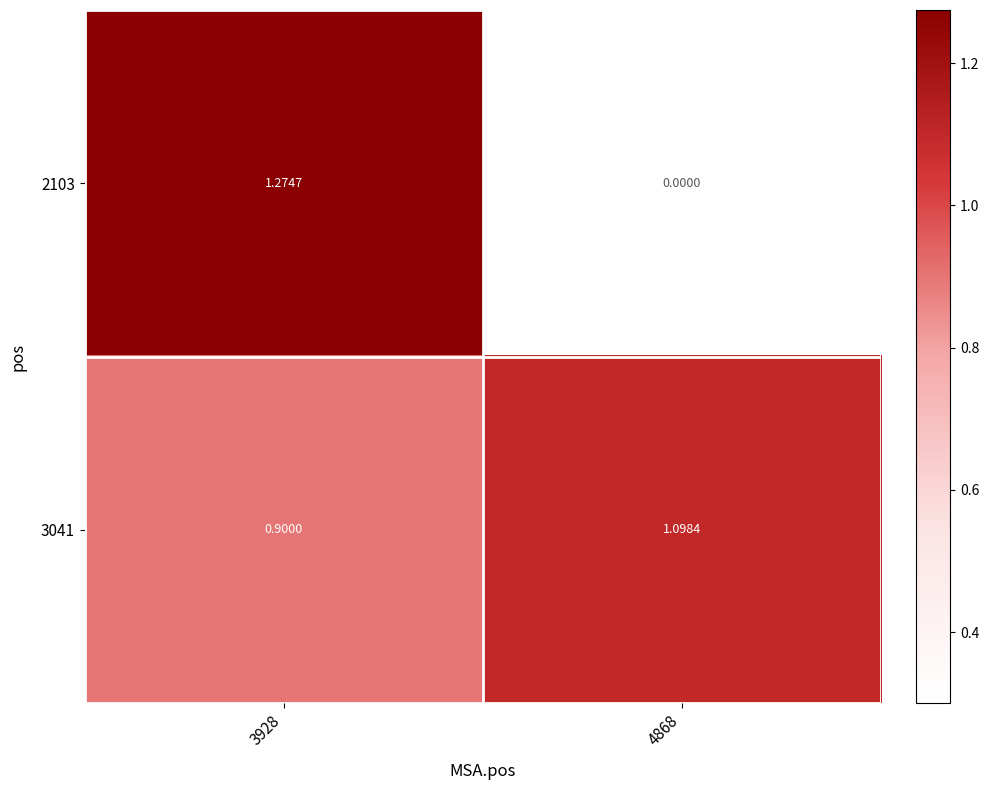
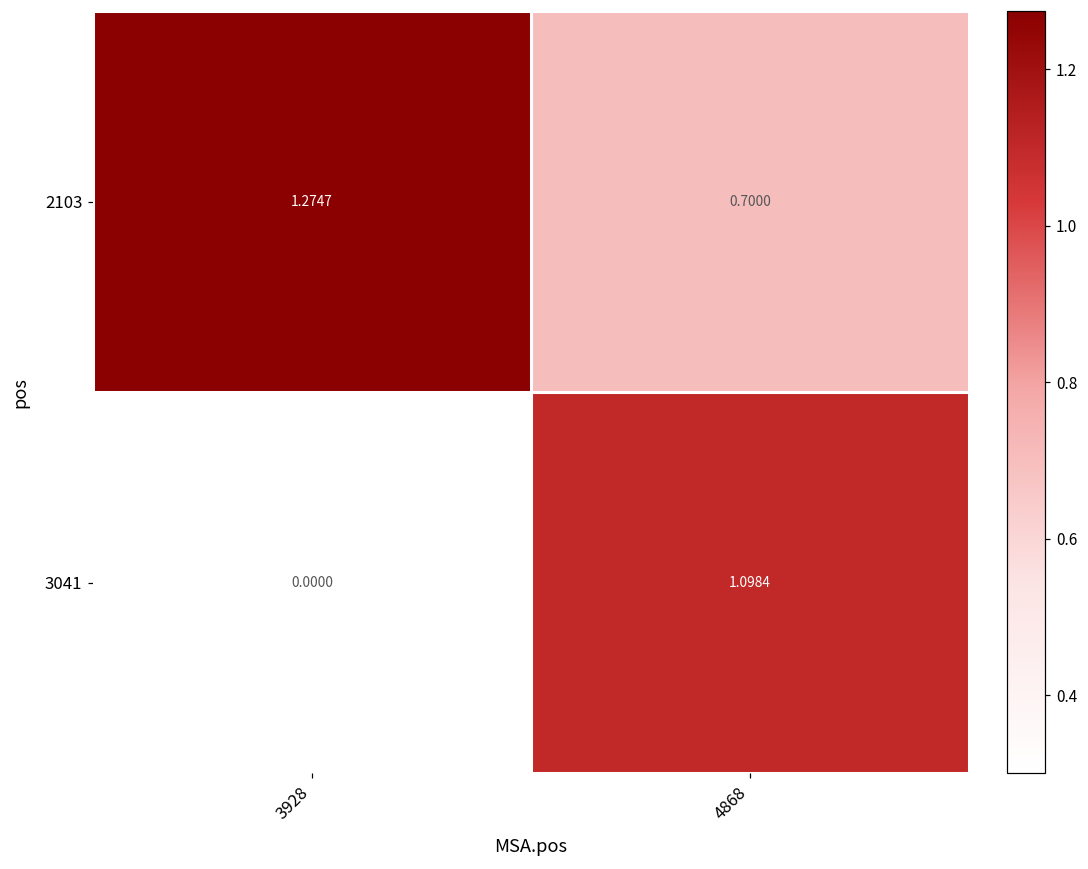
  {
    "2103": {
      "3928": 1.2747,
-     "4868": 0.0000
+     "4868": 0.7000
    },
    "3041": {
-     "3928": 0.9000,
+     "3928": 0.0000,
      "4868": 1.0984
    }
  }
